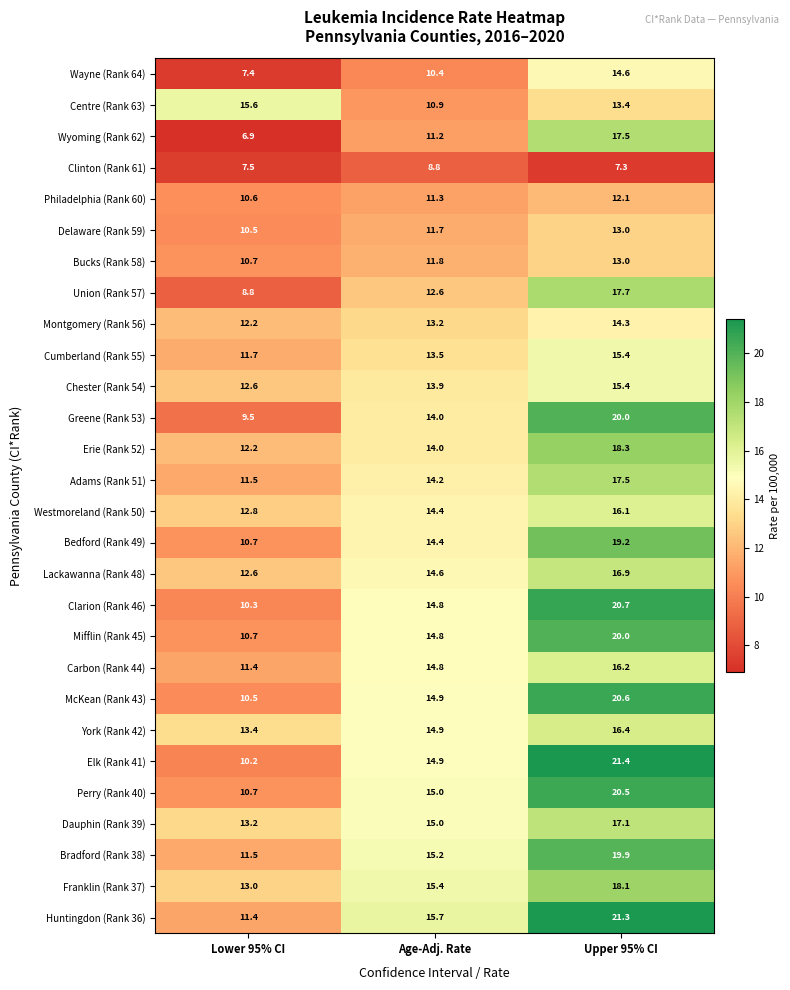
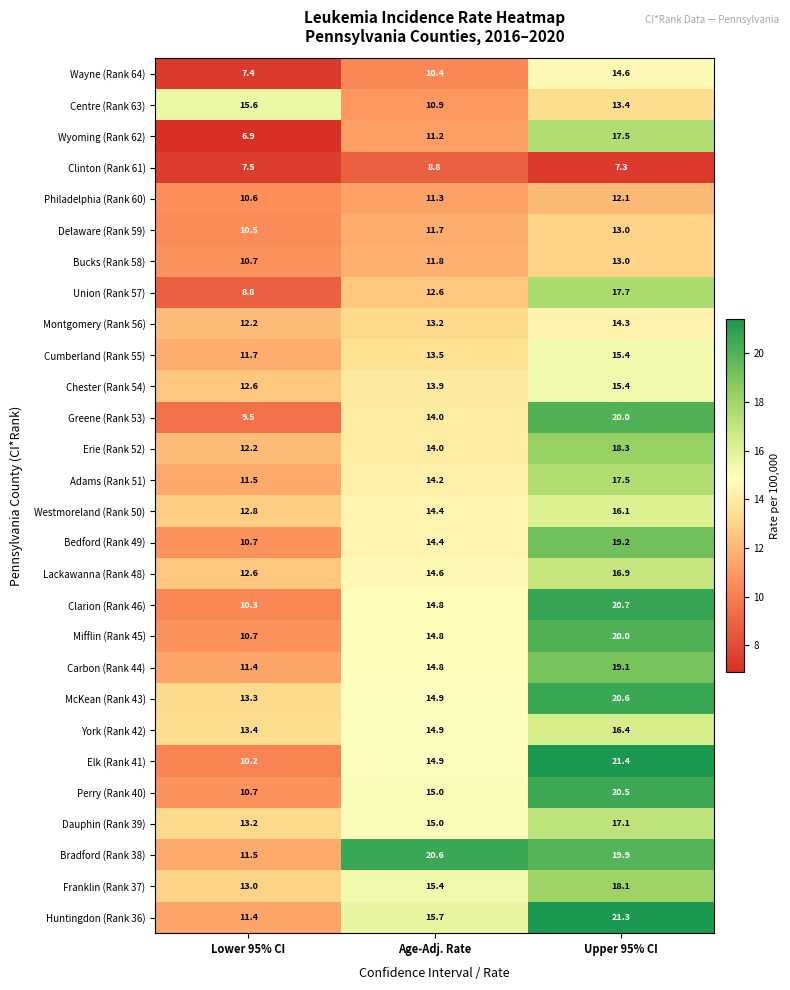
  {
    "Wayne (Rank 64)": {
      "Lower 95% CI": 7.4,
      "Age-Adj. Rate": 10.4,
      "Upper 95% CI": 14.6
    },
    "Centre (Rank 63)": {
      "Lower 95% CI": 15.6,
      "Age-Adj. Rate": 10.9,
      "Upper 95% CI": 13.4
    },
    "Wyoming (Rank 62)": {
      "Lower 95% CI": 6.9,
      "Age-Adj. Rate": 11.2,
      "Upper 95% CI": 17.5
    },
    "Clinton (Rank 61)": {
      "Lower 95% CI": 7.5,
      "Age-Adj. Rate": 8.8,
      "Upper 95% CI": 7.3
    },
    "Philadelphia (Rank 60)": {
      "Lower 95% CI": 10.6,
      "Age-Adj. Rate": 11.3,
      "Upper 95% CI": 12.1
    },
    "Delaware (Rank 59)": {
      "Lower 95% CI": 10.5,
      "Age-Adj. Rate": 11.7,
      "Upper 95% CI": 13.0
    },
    "Bucks (Rank 58)": {
      "Lower 95% CI": 10.7,
      "Age-Adj. Rate": 11.8,
      "Upper 95% CI": 13.0
    },
    "Union (Rank 57)": {
      "Lower 95% CI": 8.8,
      "Age-Adj. Rate": 12.6,
      "Upper 95% CI": 17.7
    },
    "Montgomery (Rank 56)": {
      "Lower 95% CI": 12.2,
      "Age-Adj. Rate": 13.2,
      "Upper 95% CI": 14.3
    },
    "Cumberland (Rank 55)": {
      "Lower 95% CI": 11.7,
      "Age-Adj. Rate": 13.5,
      "Upper 95% CI": 15.4
    },
    "Chester (Rank 54)": {
      "Lower 95% CI": 12.6,
      "Age-Adj. Rate": 13.9,
      "Upper 95% CI": 15.4
    },
    "Greene (Rank 53)": {
      "Lower 95% CI": 9.5,
      "Age-Adj. Rate": 14.0,
      "Upper 95% CI": 20.0
    },
    "Erie (Rank 52)": {
      "Lower 95% CI": 12.2,
      "Age-Adj. Rate": 14.0,
      "Upper 95% CI": 18.3
    },
    "Adams (Rank 51)": {
      "Lower 95% CI": 11.5,
      "Age-Adj. Rate": 14.2,
      "Upper 95% CI": 17.5
    },
    "Westmoreland (Rank 50)": {
      "Lower 95% CI": 12.8,
      "Age-Adj. Rate": 14.4,
      "Upper 95% CI": 16.1
    },
    "Bedford (Rank 49)": {
      "Lower 95% CI": 10.7,
      "Age-Adj. Rate": 14.4,
      "Upper 95% CI": 19.2
    },
    "Lackawanna (Rank 48)": {
      "Lower 95% CI": 12.6,
      "Age-Adj. Rate": 14.6,
      "Upper 95% CI": 16.9
    },
    "Clarion (Rank 46)": {
      "Lower 95% CI": 10.3,
      "Age-Adj. Rate": 14.8,
      "Upper 95% CI": 20.7
    },
    "Mifflin (Rank 45)": {
      "Lower 95% CI": 10.7,
      "Age-Adj. Rate": 14.8,
      "Upper 95% CI": 20.0
    },
    "Carbon (Rank 44)": {
      "Lower 95% CI": 11.4,
      "Age-Adj. Rate": 14.8,
-     "Upper 95% CI": 16.2
+     "Upper 95% CI": 19.1
    },
    "McKean (Rank 43)": {
-     "Lower 95% CI": 10.5,
+     "Lower 95% CI": 13.3,
      "Age-Adj. Rate": 14.9,
      "Upper 95% CI": 20.6
    },
    "York (Rank 42)": {
      "Lower 95% CI": 13.4,
      "Age-Adj. Rate": 14.9,
      "Upper 95% CI": 16.4
    },
    "Elk (Rank 41)": {
      "Lower 95% CI": 10.2,
      "Age-Adj. Rate": 14.9,
      "Upper 95% CI": 21.4
    },
    "Perry (Rank 40)": {
      "Lower 95% CI": 10.7,
      "Age-Adj. Rate": 15.0,
      "Upper 95% CI": 20.5
    },
    "Dauphin (Rank 39)": {
      "Lower 95% CI": 13.2,
      "Age-Adj. Rate": 15.0,
      "Upper 95% CI": 17.1
    },
    "Bradford (Rank 38)": {
      "Lower 95% CI": 11.5,
-     "Age-Adj. Rate": 15.2,
+     "Age-Adj. Rate": 20.6,
      "Upper 95% CI": 19.9
    },
    "Franklin (Rank 37)": {
      "Lower 95% CI": 13.0,
      "Age-Adj. Rate": 15.4,
      "Upper 95% CI": 18.1
    },
    "Huntingdon (Rank 36)": {
      "Lower 95% CI": 11.4,
      "Age-Adj. Rate": 15.7,
      "Upper 95% CI": 21.3
    }
  }
